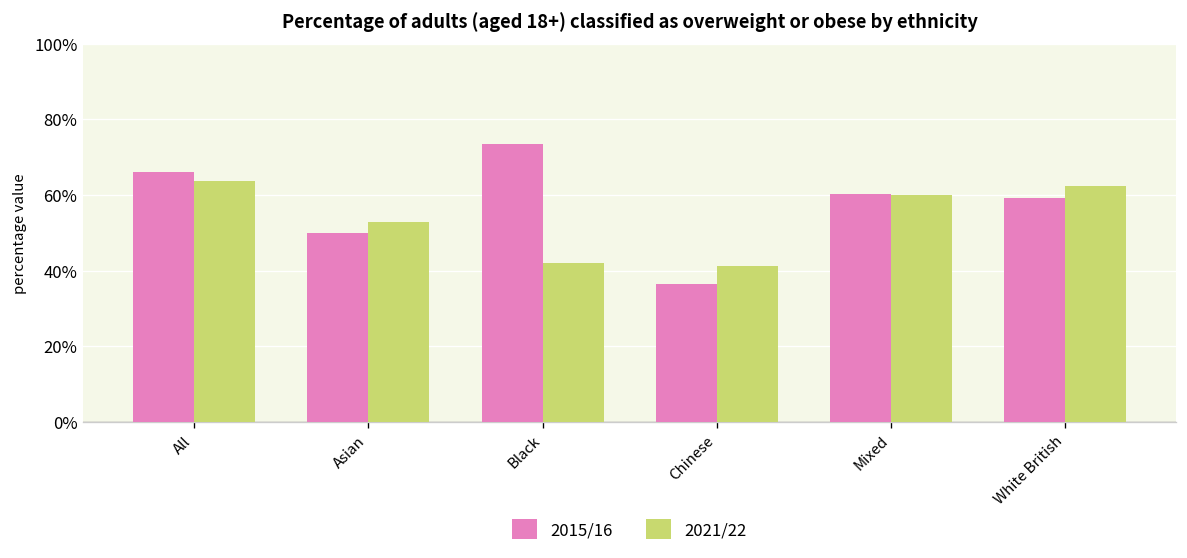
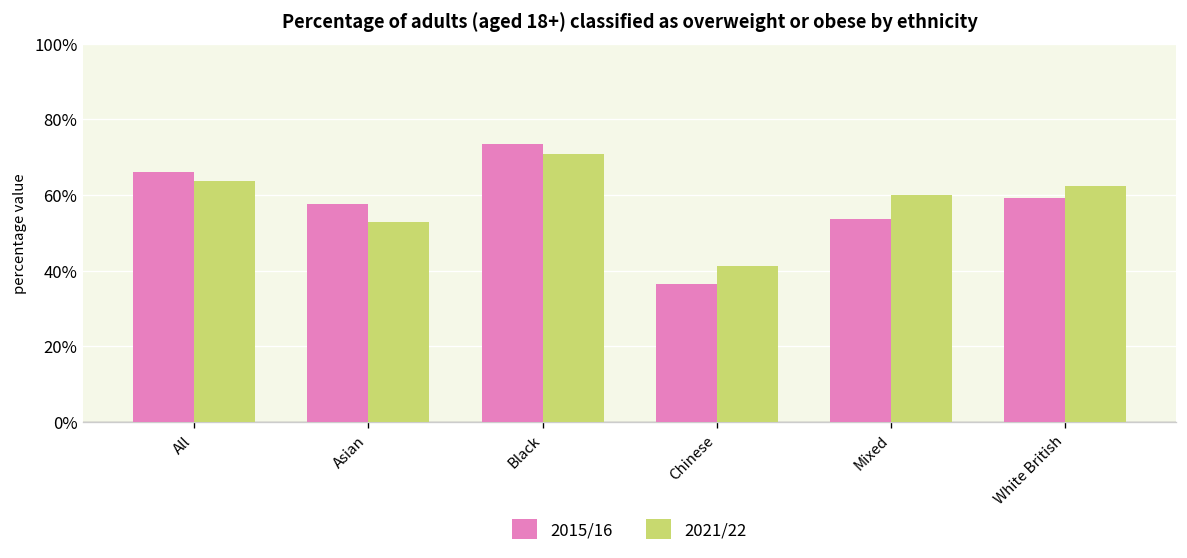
  {
    "2015/16": {
      "All": "66%",
-     "Asian": "50%",
+     "Asian": "58%",
      "Black": "74%",
      "Chinese": "36%",
-     "Mixed": "60%",
+     "Mixed": "54%",
      "White British": "59%"
    },
    "2021/22": {
      "All": "64%",
      "Asian": "53%",
-     "Black": "42%",
+     "Black": "71%",
      "Chinese": "41%",
      "Mixed": "60%",
      "White British": "62%"
    }
  }
